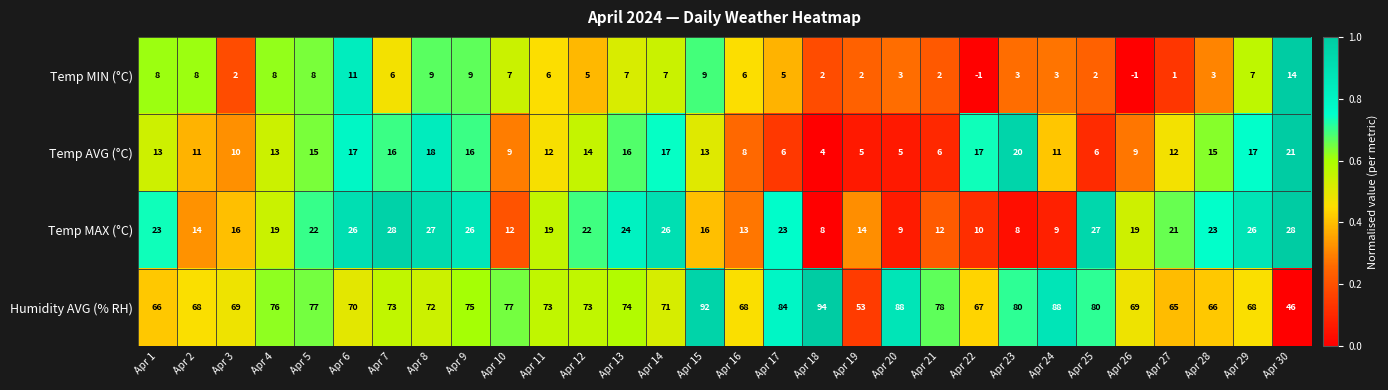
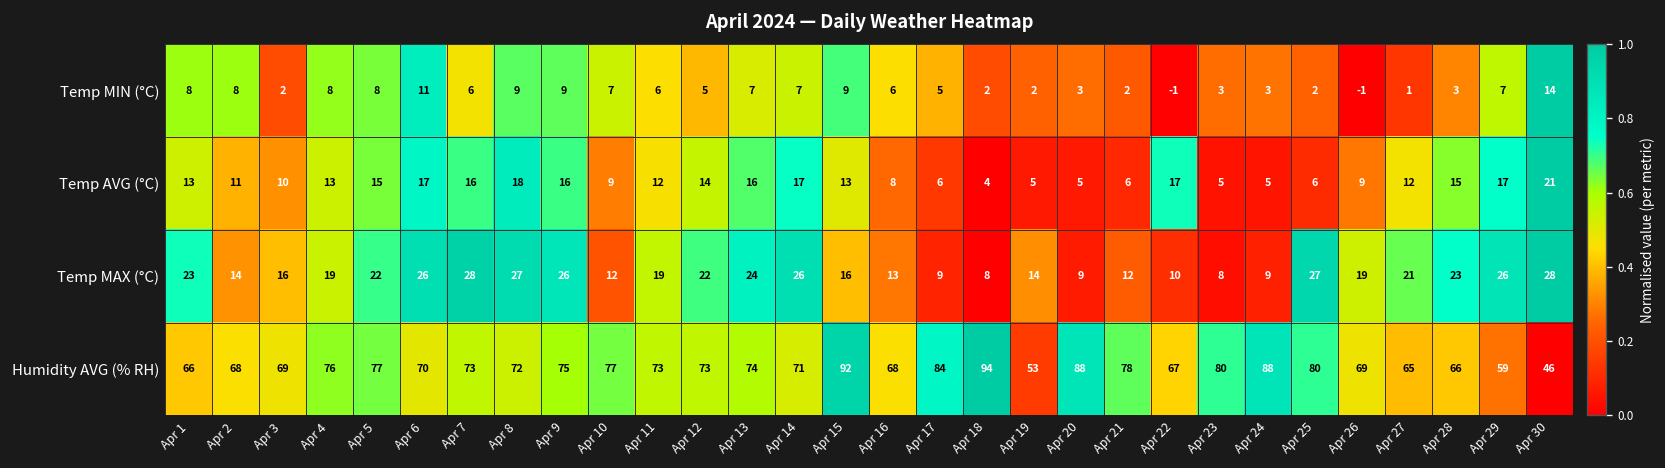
  {
    "Temp MIN (°C)": {
      "Apr 1": 8,
      "Apr 2": 8,
      "Apr 3": 2,
      "Apr 4": 8,
      "Apr 5": 8,
      "Apr 6": 11,
      "Apr 7": 6,
      "Apr 8": 9,
      "Apr 9": 9,
      "Apr 10": 7,
      "Apr 11": 6,
      "Apr 12": 5,
      "Apr 13": 7,
      "Apr 14": 7,
      "Apr 15": 9,
      "Apr 16": 6,
      "Apr 17": 5,
      "Apr 18": 2,
      "Apr 19": 2,
      "Apr 20": 3,
      "Apr 21": 2,
      "Apr 22": -1,
      "Apr 23": 3,
      "Apr 24": 3,
      "Apr 25": 2,
      "Apr 26": -1,
      "Apr 27": 1,
      "Apr 28": 3,
      "Apr 29": 7,
      "Apr 30": 14
    },
    "Temp AVG (°C)": {
      "Apr 1": 13,
      "Apr 2": 11,
      "Apr 3": 10,
      "Apr 4": 13,
      "Apr 5": 15,
      "Apr 6": 17,
      "Apr 7": 16,
      "Apr 8": 18,
      "Apr 9": 16,
      "Apr 10": 9,
      "Apr 11": 12,
      "Apr 12": 14,
      "Apr 13": 16,
      "Apr 14": 17,
      "Apr 15": 13,
      "Apr 16": 8,
      "Apr 17": 6,
      "Apr 18": 4,
      "Apr 19": 5,
      "Apr 20": 5,
      "Apr 21": 6,
      "Apr 22": 17,
-     "Apr 23": 20,
-     "Apr 24": 11,
+     "Apr 23": 5,
+     "Apr 24": 5,
      "Apr 25": 6,
      "Apr 26": 9,
      "Apr 27": 12,
      "Apr 28": 15,
      "Apr 29": 17,
      "Apr 30": 21
    },
    "Temp MAX (°C)": {
      "Apr 1": 23,
      "Apr 2": 14,
      "Apr 3": 16,
      "Apr 4": 19,
      "Apr 5": 22,
      "Apr 6": 26,
      "Apr 7": 28,
      "Apr 8": 27,
      "Apr 9": 26,
      "Apr 10": 12,
      "Apr 11": 19,
      "Apr 12": 22,
      "Apr 13": 24,
      "Apr 14": 26,
      "Apr 15": 16,
      "Apr 16": 13,
-     "Apr 17": 23,
+     "Apr 17": 9,
      "Apr 18": 8,
      "Apr 19": 14,
      "Apr 20": 9,
      "Apr 21": 12,
      "Apr 22": 10,
      "Apr 23": 8,
      "Apr 24": 9,
      "Apr 25": 27,
      "Apr 26": 19,
      "Apr 27": 21,
      "Apr 28": 23,
      "Apr 29": 26,
      "Apr 30": 28
    },
    "Humidity AVG (% RH)": {
      "Apr 1": 66,
      "Apr 2": 68,
      "Apr 3": 69,
      "Apr 4": 76,
      "Apr 5": 77,
      "Apr 6": 70,
      "Apr 7": 73,
      "Apr 8": 72,
      "Apr 9": 75,
      "Apr 10": 77,
      "Apr 11": 73,
      "Apr 12": 73,
      "Apr 13": 74,
      "Apr 14": 71,
      "Apr 15": 92,
      "Apr 16": 68,
      "Apr 17": 84,
      "Apr 18": 94,
      "Apr 19": 53,
      "Apr 20": 88,
      "Apr 21": 78,
      "Apr 22": 67,
      "Apr 23": 80,
      "Apr 24": 88,
      "Apr 25": 80,
      "Apr 26": 69,
      "Apr 27": 65,
      "Apr 28": 66,
-     "Apr 29": 68,
+     "Apr 29": 59,
      "Apr 30": 46
    }
  }
